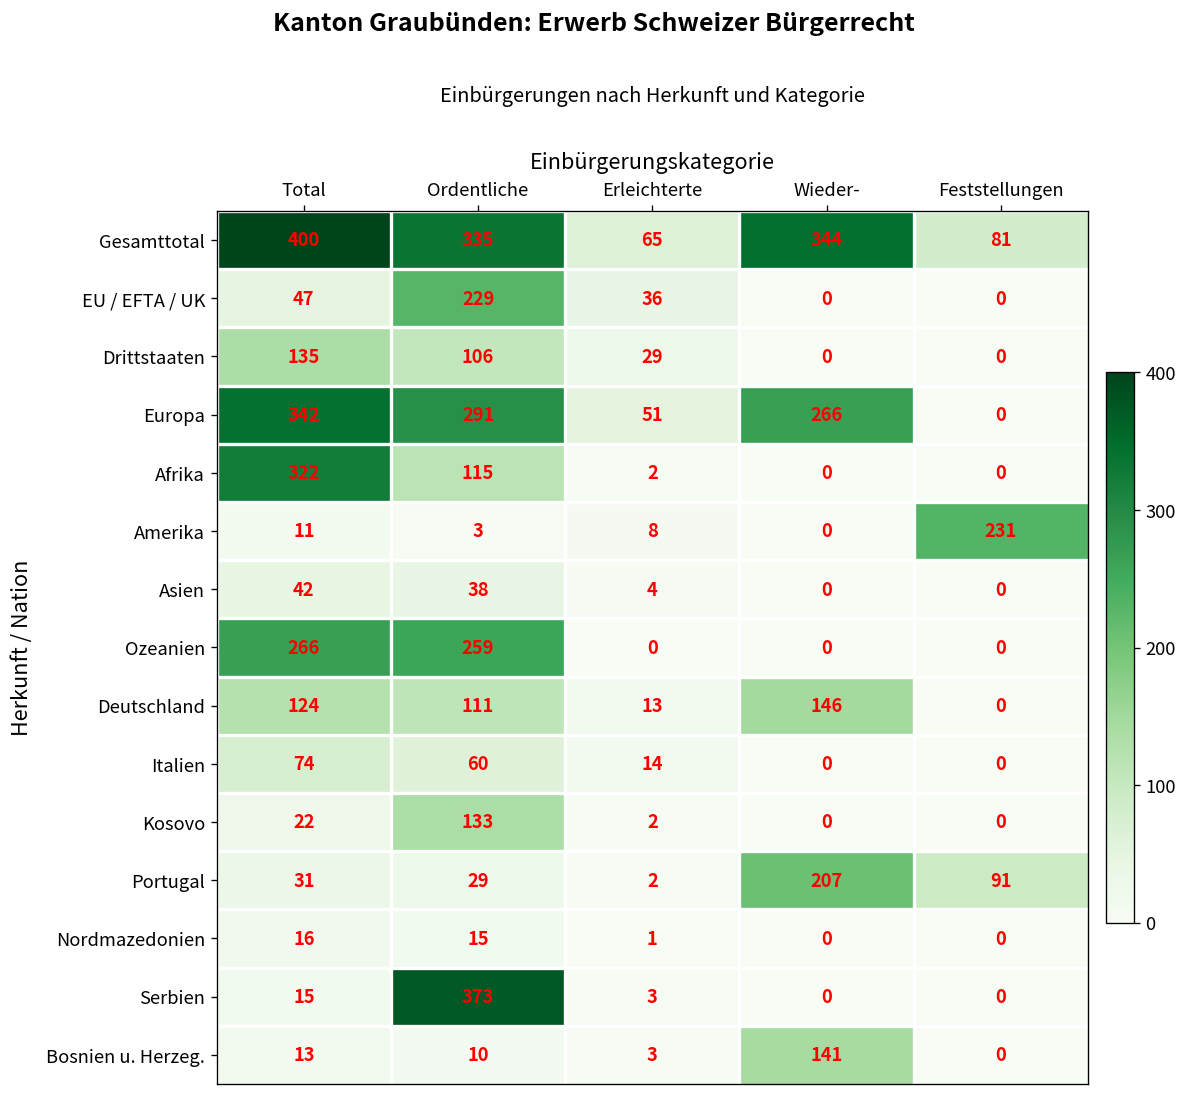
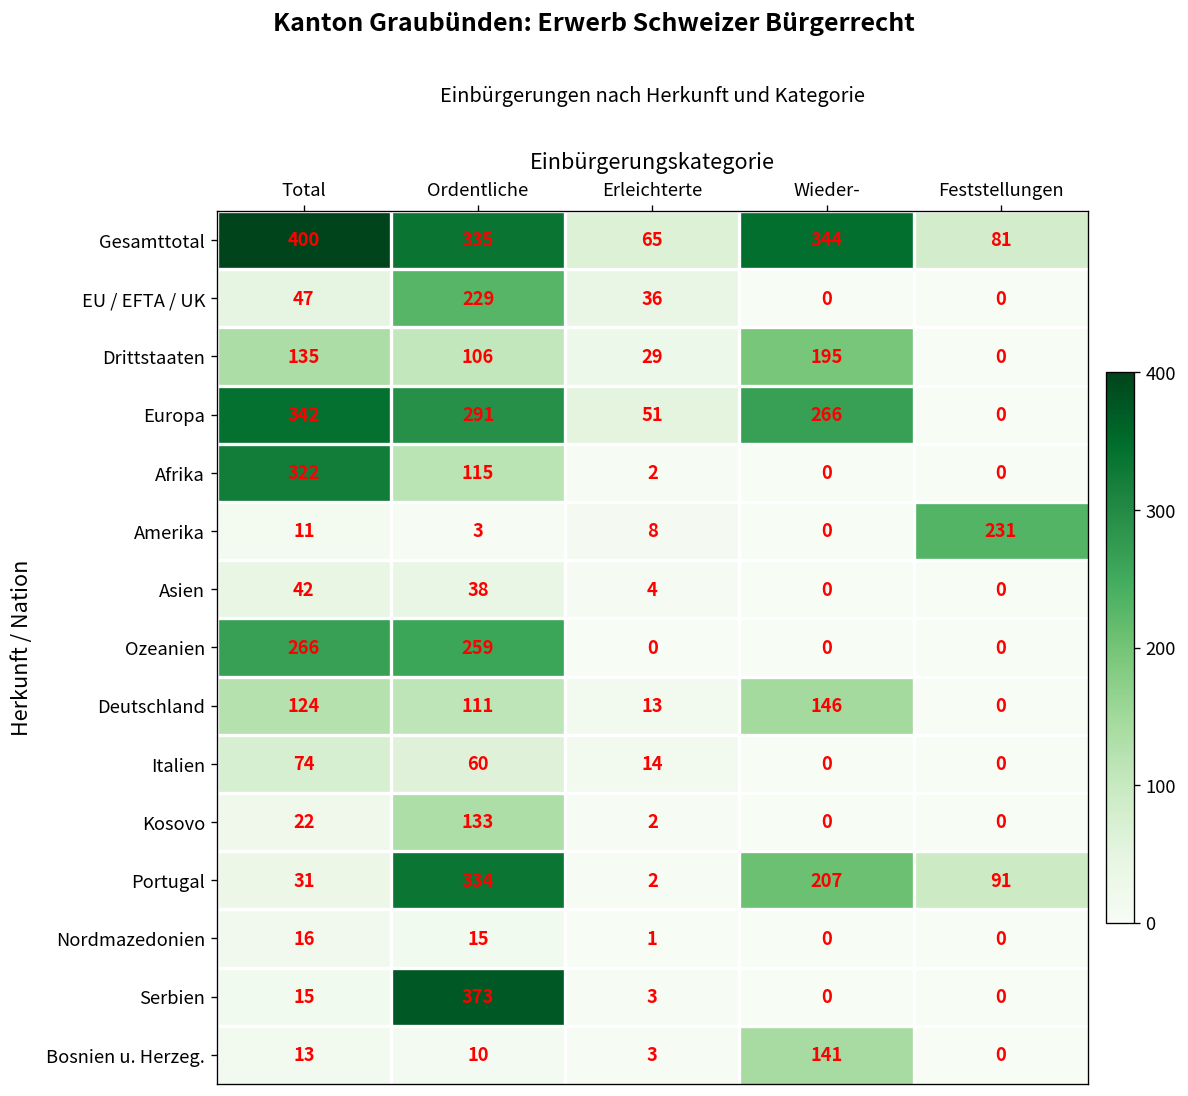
  {
    "Gesamttotal": {
      "Total": 400,
      "Ordentliche": 335,
      "Erleichterte": 65,
      "Wieder-": 344,
      "Feststellungen": 81
    },
    "EU / EFTA / UK": {
      "Total": 47,
      "Ordentliche": 229,
      "Erleichterte": 36,
      "Wieder-": 0,
      "Feststellungen": 0
    },
    "Drittstaaten": {
      "Total": 135,
      "Ordentliche": 106,
      "Erleichterte": 29,
-     "Wieder-": 0,
+     "Wieder-": 195,
      "Feststellungen": 0
    },
    "Europa": {
      "Total": 342,
      "Ordentliche": 291,
      "Erleichterte": 51,
      "Wieder-": 266,
      "Feststellungen": 0
    },
    "Afrika": {
      "Total": 322,
      "Ordentliche": 115,
      "Erleichterte": 2,
      "Wieder-": 0,
      "Feststellungen": 0
    },
    "Amerika": {
      "Total": 11,
      "Ordentliche": 3,
      "Erleichterte": 8,
      "Wieder-": 0,
      "Feststellungen": 231
    },
    "Asien": {
      "Total": 42,
      "Ordentliche": 38,
      "Erleichterte": 4,
      "Wieder-": 0,
      "Feststellungen": 0
    },
    "Ozeanien": {
      "Total": 266,
      "Ordentliche": 259,
      "Erleichterte": 0,
      "Wieder-": 0,
      "Feststellungen": 0
    },
    "Deutschland": {
      "Total": 124,
      "Ordentliche": 111,
      "Erleichterte": 13,
      "Wieder-": 146,
      "Feststellungen": 0
    },
    "Italien": {
      "Total": 74,
      "Ordentliche": 60,
      "Erleichterte": 14,
      "Wieder-": 0,
      "Feststellungen": 0
    },
    "Kosovo": {
      "Total": 22,
      "Ordentliche": 133,
      "Erleichterte": 2,
      "Wieder-": 0,
      "Feststellungen": 0
    },
    "Portugal": {
      "Total": 31,
-     "Ordentliche": 29,
+     "Ordentliche": 334,
      "Erleichterte": 2,
      "Wieder-": 207,
      "Feststellungen": 91
    },
    "Nordmazedonien": {
      "Total": 16,
      "Ordentliche": 15,
      "Erleichterte": 1,
      "Wieder-": 0,
      "Feststellungen": 0
    },
    "Serbien": {
      "Total": 15,
      "Ordentliche": 373,
      "Erleichterte": 3,
      "Wieder-": 0,
      "Feststellungen": 0
    },
    "Bosnien u. Herzeg.": {
      "Total": 13,
      "Ordentliche": 10,
      "Erleichterte": 3,
      "Wieder-": 141,
      "Feststellungen": 0
    }
  }
